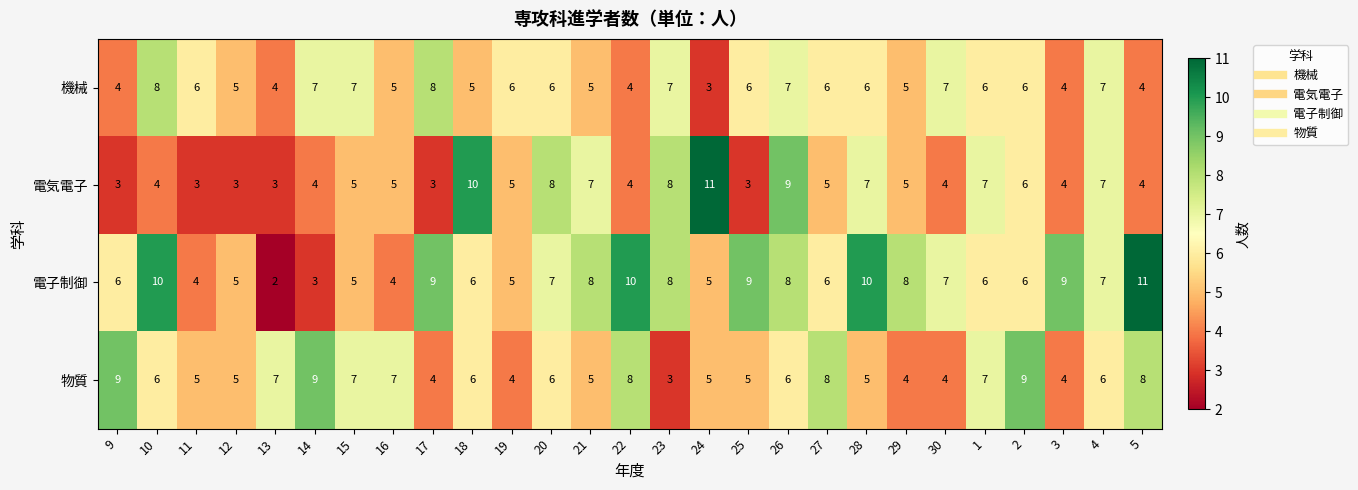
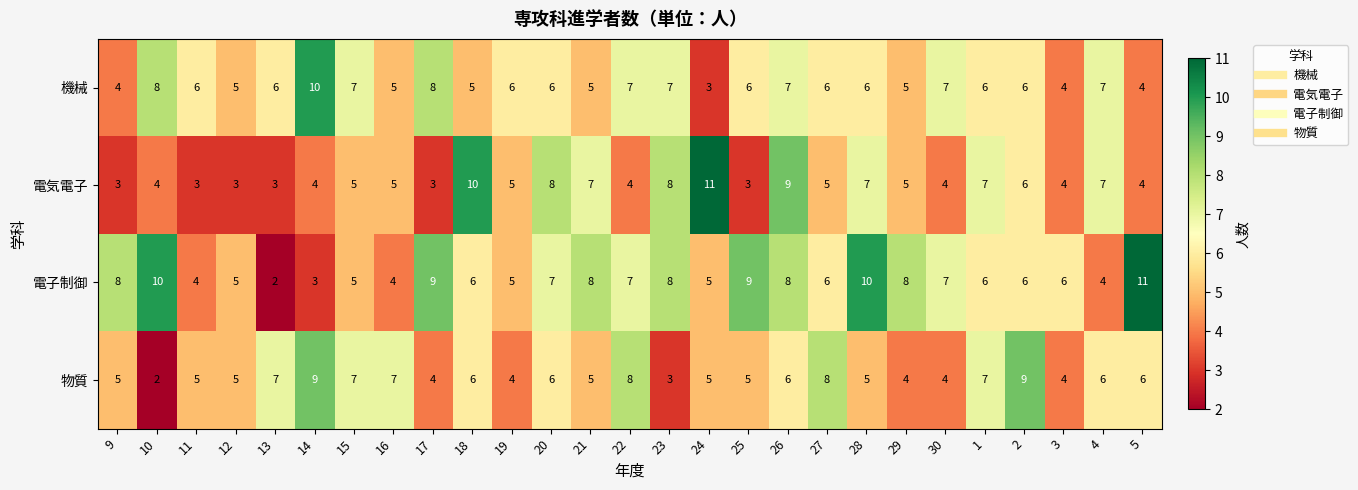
  {
    "機械": {
      "9": 4,
      "10": 8,
      "11": 6,
      "12": 5,
-     "13": 4,
-     "14": 7,
+     "13": 6,
+     "14": 10,
      "15": 7,
      "16": 5,
      "17": 8,
      "18": 5,
      "19": 6,
      "20": 6,
      "21": 5,
-     "22": 4,
+     "22": 7,
      "23": 7,
      "24": 3,
      "25": 6,
      "26": 7,
      "27": 6,
      "28": 6,
      "29": 5,
      "30": 7,
      "1": 6,
      "2": 6,
      "3": 4,
      "4": 7,
      "5": 4
    },
    "電気電子": {
      "9": 3,
      "10": 4,
      "11": 3,
      "12": 3,
      "13": 3,
      "14": 4,
      "15": 5,
      "16": 5,
      "17": 3,
      "18": 10,
      "19": 5,
      "20": 8,
      "21": 7,
      "22": 4,
      "23": 8,
      "24": 11,
      "25": 3,
      "26": 9,
      "27": 5,
      "28": 7,
      "29": 5,
      "30": 4,
      "1": 7,
      "2": 6,
      "3": 4,
      "4": 7,
      "5": 4
    },
    "電子制御": {
-     "9": 6,
+     "9": 8,
      "10": 10,
      "11": 4,
      "12": 5,
      "13": 2,
      "14": 3,
      "15": 5,
      "16": 4,
      "17": 9,
      "18": 6,
      "19": 5,
      "20": 7,
      "21": 8,
-     "22": 10,
+     "22": 7,
      "23": 8,
      "24": 5,
      "25": 9,
      "26": 8,
      "27": 6,
      "28": 10,
      "29": 8,
      "30": 7,
      "1": 6,
      "2": 6,
-     "3": 9,
-     "4": 7,
+     "3": 6,
+     "4": 4,
      "5": 11
    },
    "物質": {
-     "9": 9,
-     "10": 6,
+     "9": 5,
+     "10": 2,
      "11": 5,
      "12": 5,
      "13": 7,
      "14": 9,
      "15": 7,
      "16": 7,
      "17": 4,
      "18": 6,
      "19": 4,
      "20": 6,
      "21": 5,
      "22": 8,
      "23": 3,
      "24": 5,
      "25": 5,
      "26": 6,
      "27": 8,
      "28": 5,
      "29": 4,
      "30": 4,
      "1": 7,
      "2": 9,
      "3": 4,
      "4": 6,
-     "5": 8
+     "5": 6
    }
  }
